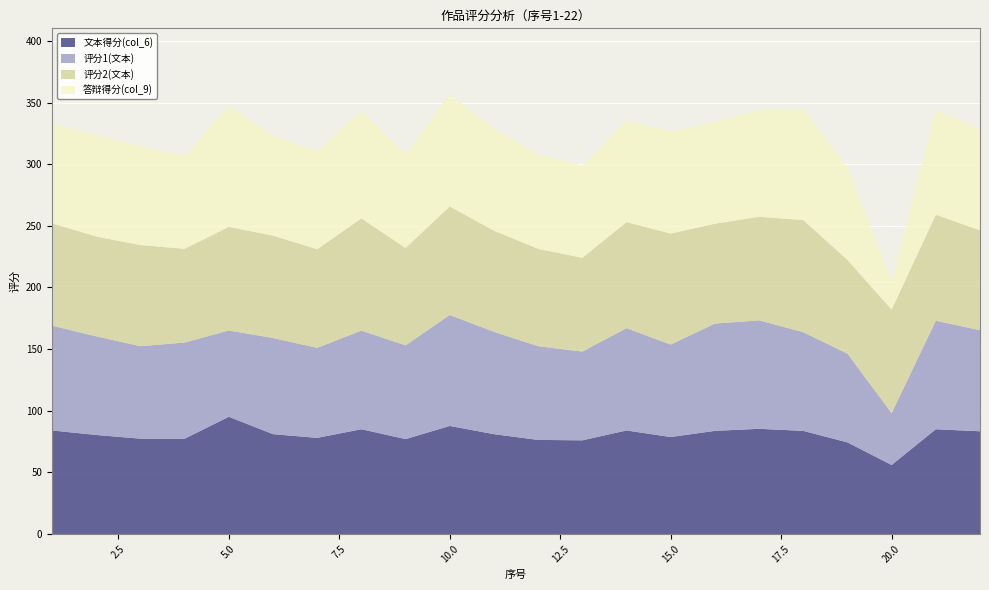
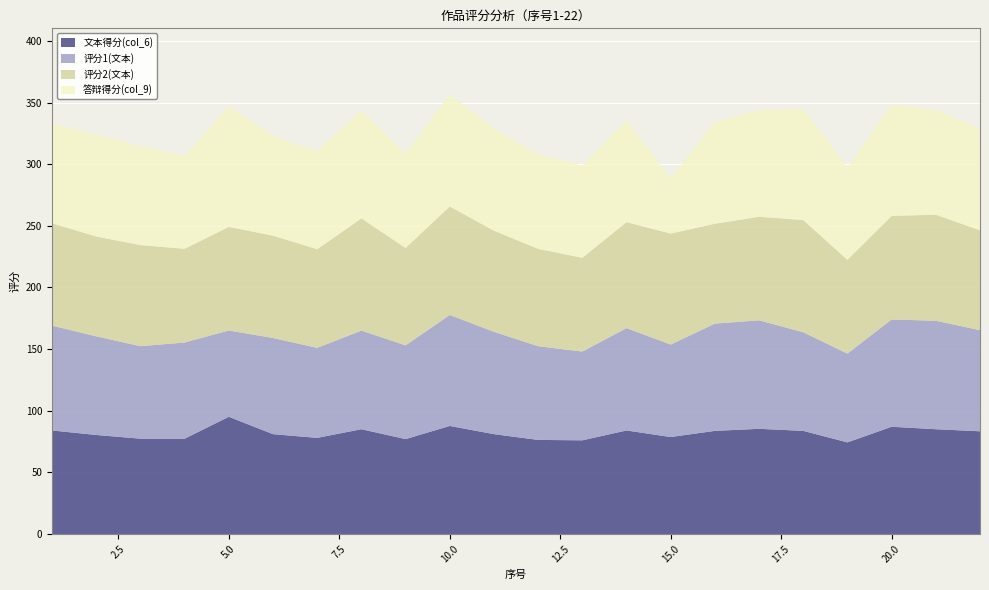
  {
    "文本得分(col_6)": {
      "5.0": 95,
      "10.0": 88,
      "15.0": 79,
-     "20.0": 56
+     "20.0": 87
    },
    "评分1(文本)": {
      "5.0": 70,
      "10.0": 90,
      "15.0": 75,
-     "20.0": 42
+     "20.0": 87
    },
    "评分2(文本)": {
      "5.0": 84,
      "10.0": 88,
      "15.0": 90,
      "20.0": 84
    },
    "答辩得分(col_9)": {
      "5.0": 98,
      "10.0": 91,
-     "15.0": 83,
-     "20.0": 23
+     "15.0": 45,
+     "20.0": 90
    }
  }
